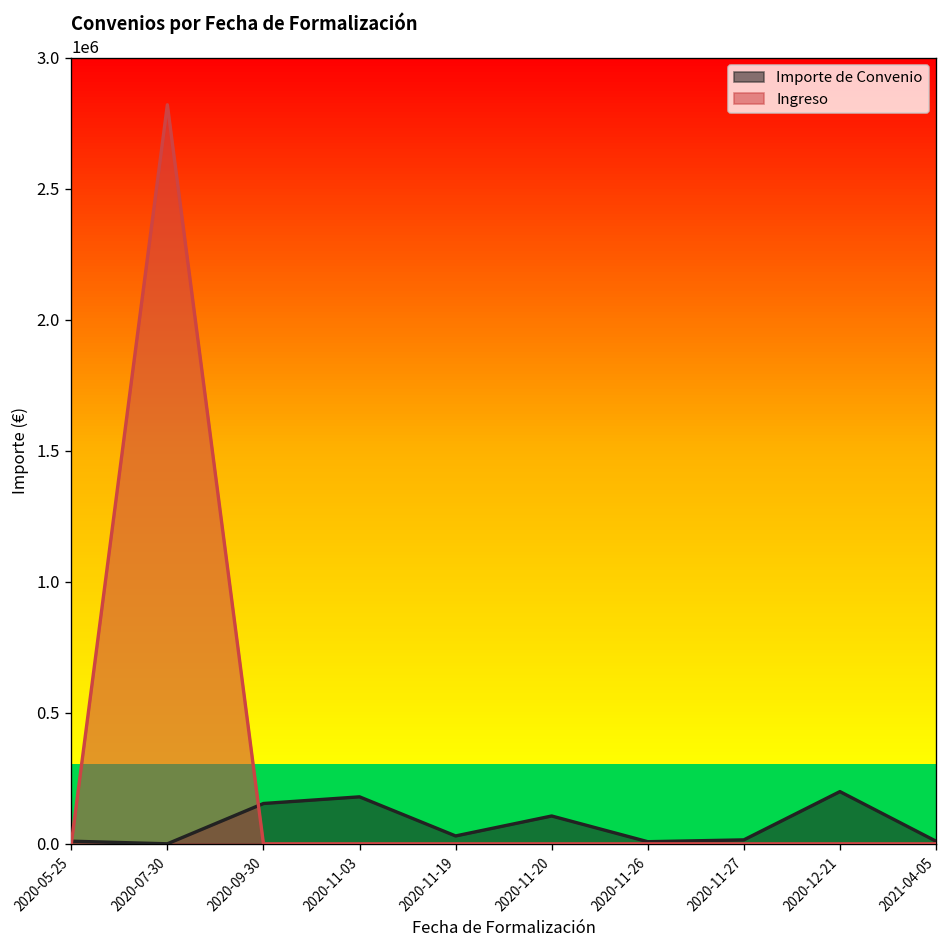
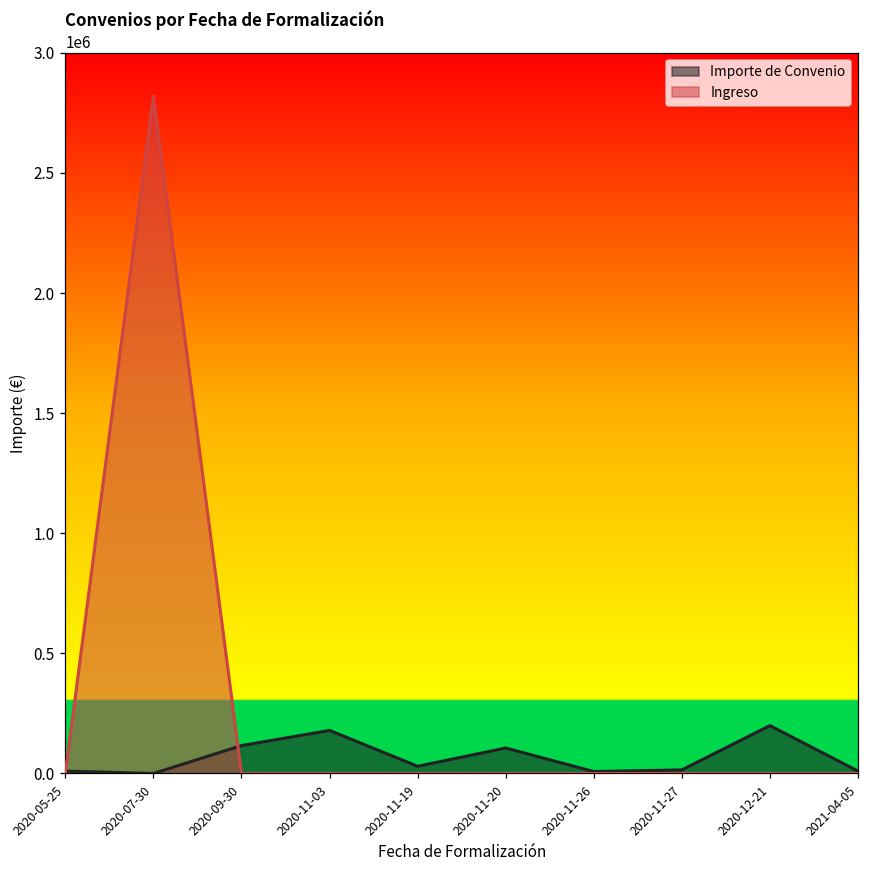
  {
    "Importe de Convenio": {
      "2020-07-30": 0,
-     "2020-09-30": 150000,
+     "2020-09-30": 120000,
      "2020-11-03": 180000,
      "2020-11-19": 30000,
      "2020-11-20": 110000,
      "2020-11-27": 20000,
      "2020-12-21": 200000
    },
    "Ingreso": {
      "2020-07-30": 2820000,
      "2020-09-30": 0,
      "2020-11-03": 0,
      "2020-11-19": 0,
      "2020-11-20": 0,
      "2020-11-27": 0,
      "2020-12-21": 0
    }
  }
